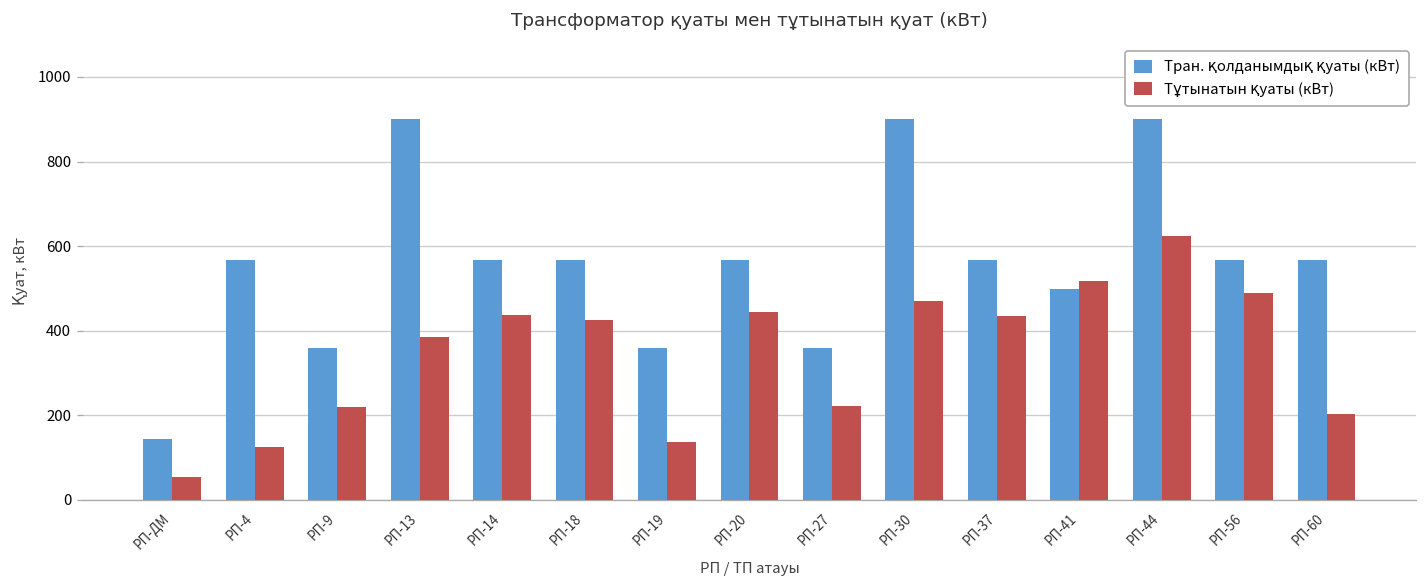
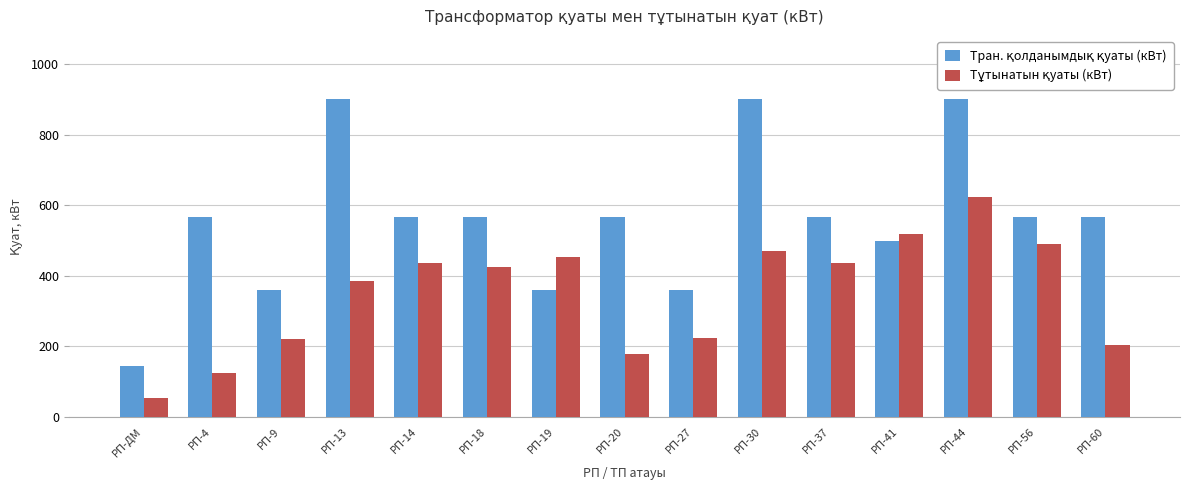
  {
    "Тран. қолданымдық қуаты (кВт)": {
      "РП-ДМ": 140,
      "РП-4": 570,
      "РП-9": 360,
      "РП-13": 900,
      "РП-14": 570,
      "РП-18": 570,
      "РП-19": 360,
      "РП-20": 570,
      "РП-27": 360,
      "РП-30": 900,
      "РП-37": 570,
      "РП-41": 500,
      "РП-44": 900,
      "РП-56": 570,
      "РП-60": 570
    },
    "Тұтынатын қуаты (кВт)": {
      "РП-ДМ": 50,
      "РП-4": 120,
      "РП-9": 220,
      "РП-13": 390,
      "РП-14": 440,
      "РП-18": 430,
-     "РП-19": 140,
-     "РП-20": 440,
+     "РП-19": 450,
+     "РП-20": 180,
      "РП-27": 220,
      "РП-30": 470,
      "РП-37": 440,
      "РП-41": 520,
      "РП-44": 620,
      "РП-56": 490,
      "РП-60": 200
    }
  }
